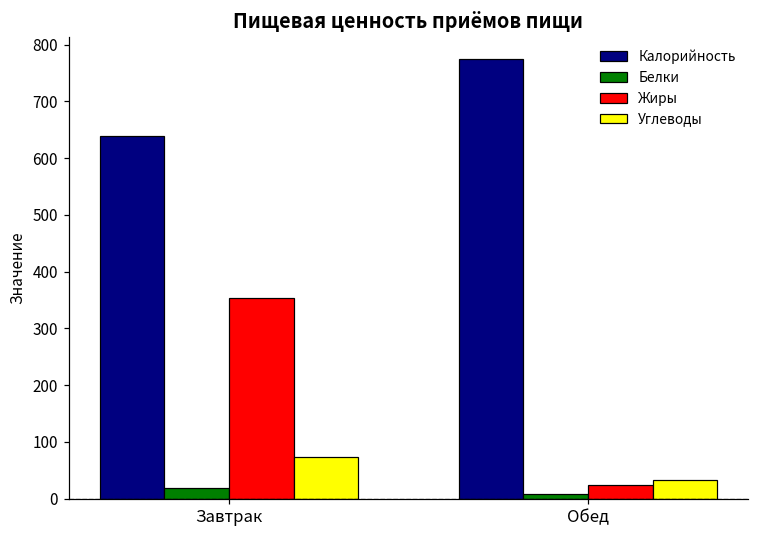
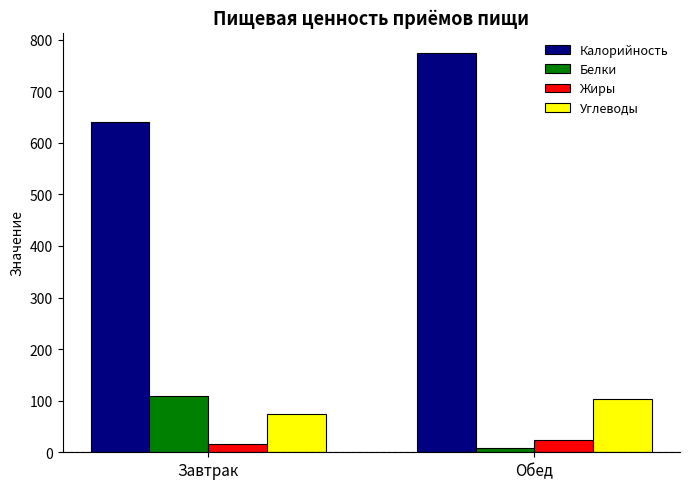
  {
    "Калорийность": {
      "Завтрак": 640,
      "Обед": 770
    },
    "Белки": {
-     "Завтрак": 20,
+     "Завтрак": 110,
      "Обед": 10
    },
    "Жиры": {
-     "Завтрак": 350,
+     "Завтрак": 20,
      "Обед": 20
    },
    "Углеводы": {
      "Завтрак": 70,
-     "Обед": 30
+     "Обед": 100
    }
  }
